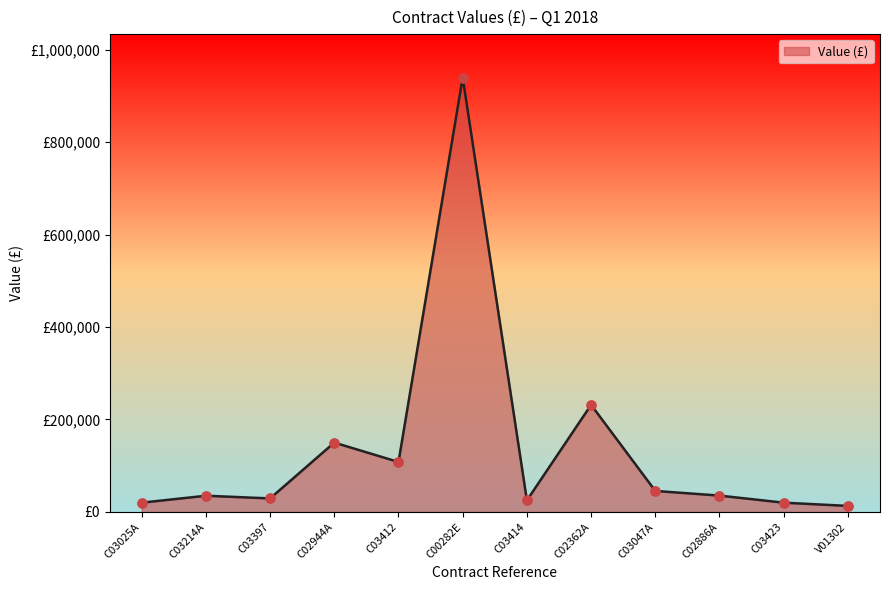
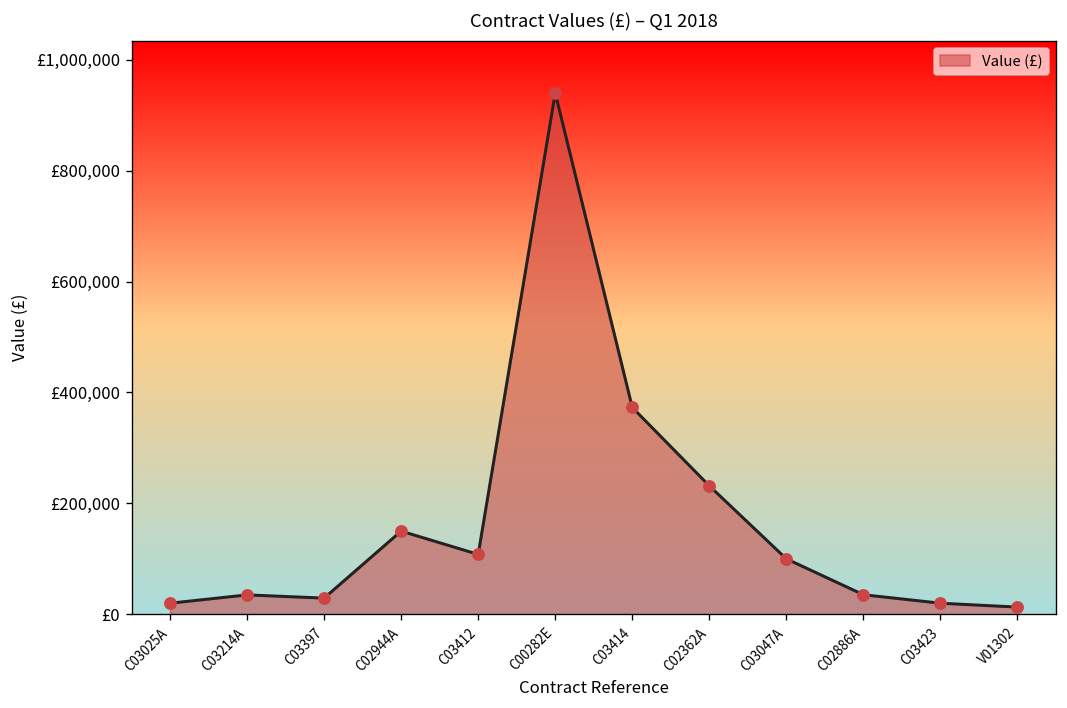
  {
    "C03025A": "£20,000",
    "C03214A": "£40,000",
    "C03397": "£30,000",
    "C02944A": "£150,000",
    "C03412": "£110,000",
    "C00282E": "£940,000",
-   "C03414": "£30,000",
+   "C03414": "£370,000",
    "C02362A": "£230,000",
-   "C03047A": "£50,000",
+   "C03047A": "£100,000",
    "C02886A": "£40,000",
    "C03423": "£20,000",
    "V01302": "£10,000"
  }
